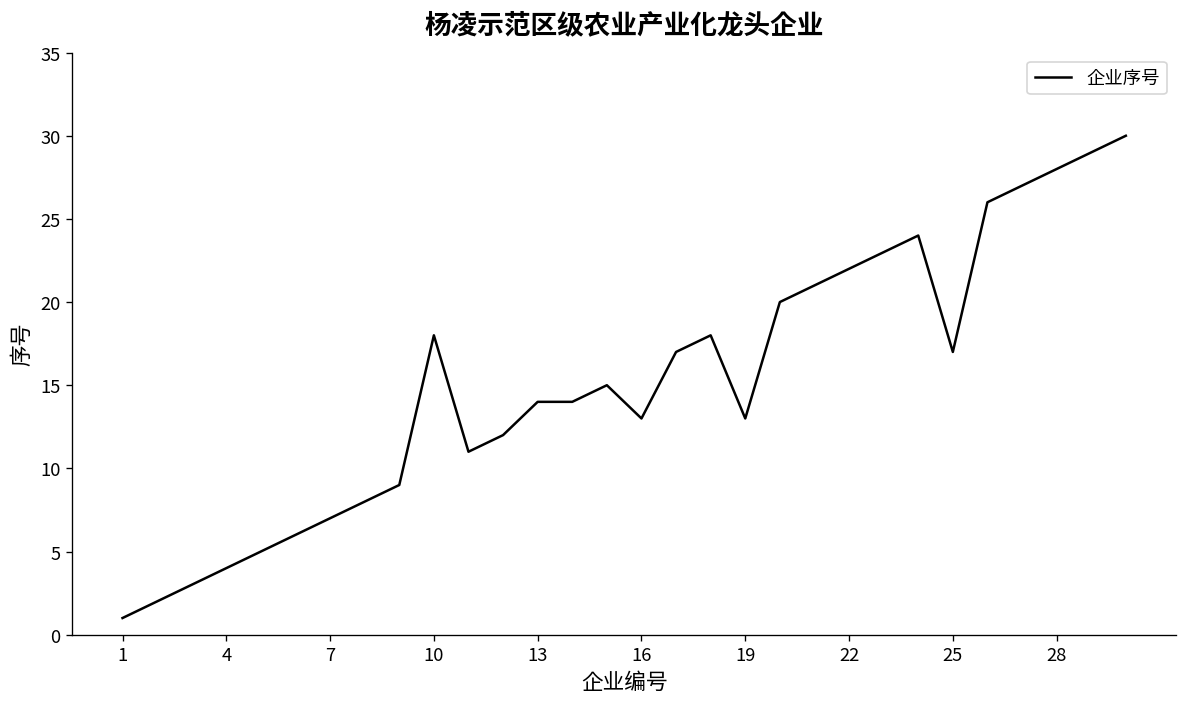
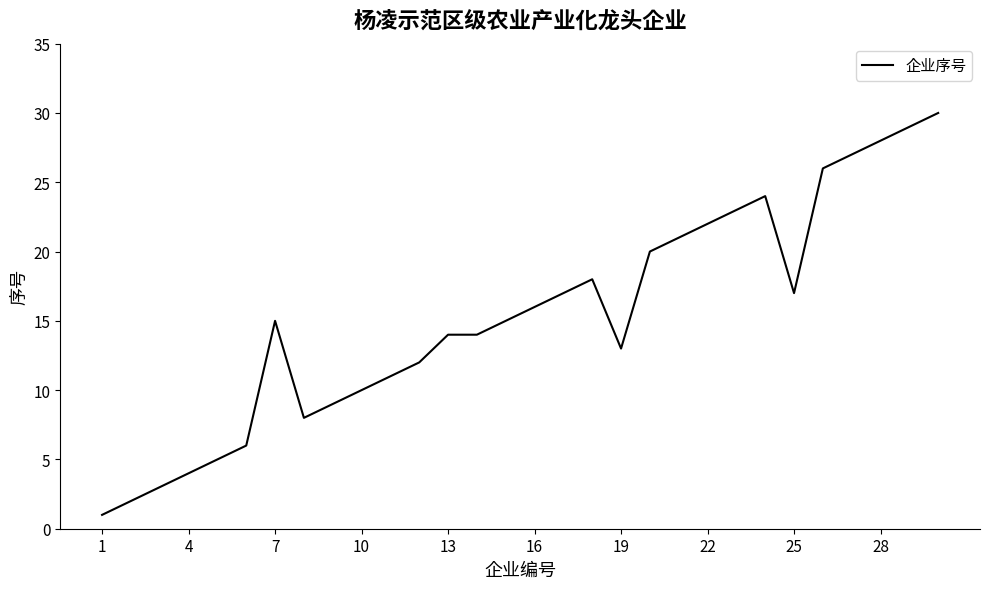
  {
    "1": 1,
    "4": 4,
-   "7": 7,
-   "10": 18,
+   "7": 15,
+   "10": 10,
    "13": 14,
-   "16": 13,
+   "16": 16,
    "19": 13,
    "22": 22,
    "25": 17,
    "28": 28
  }
